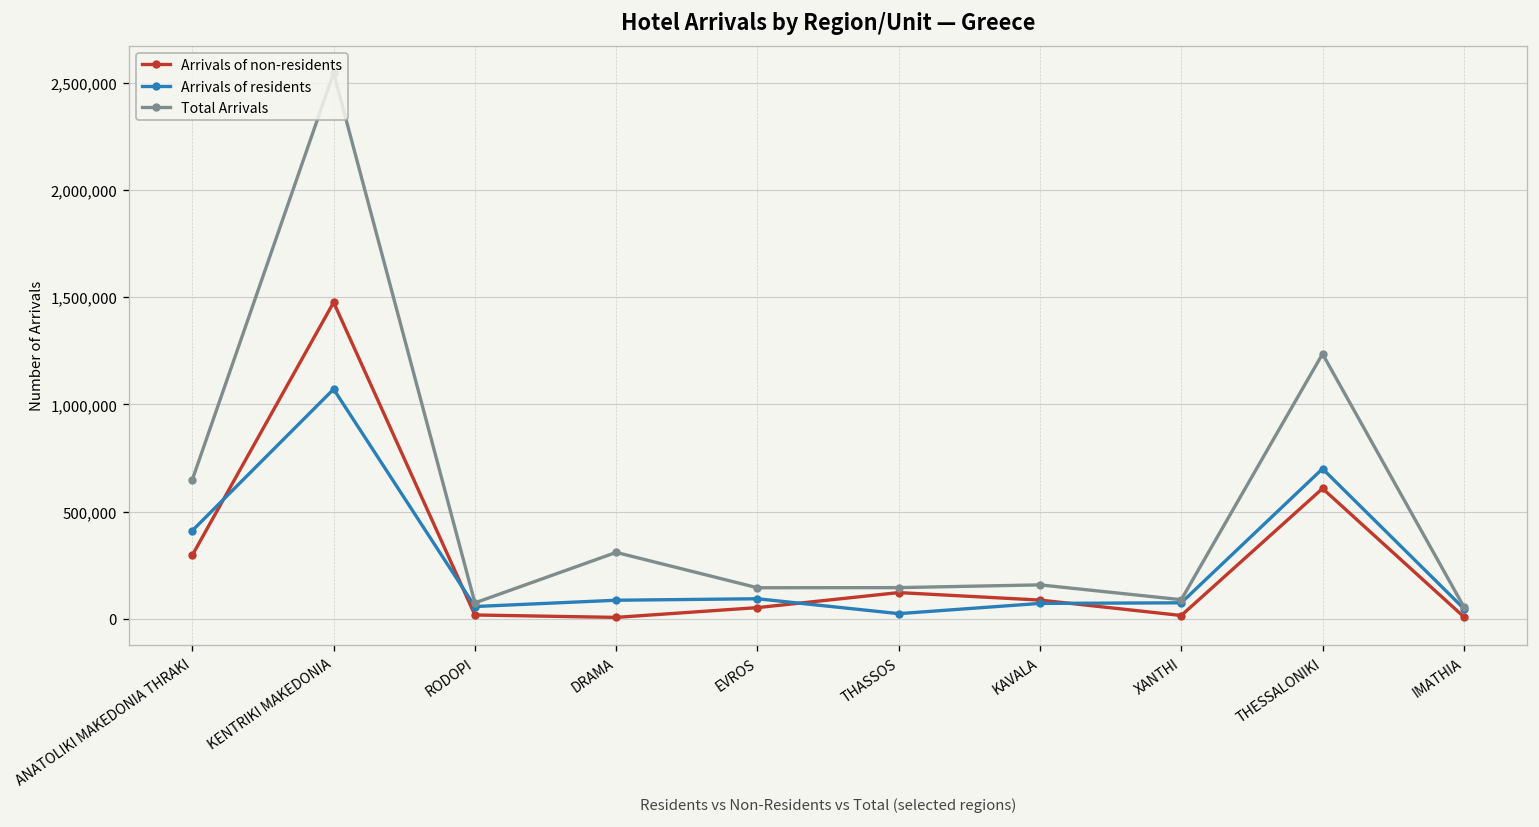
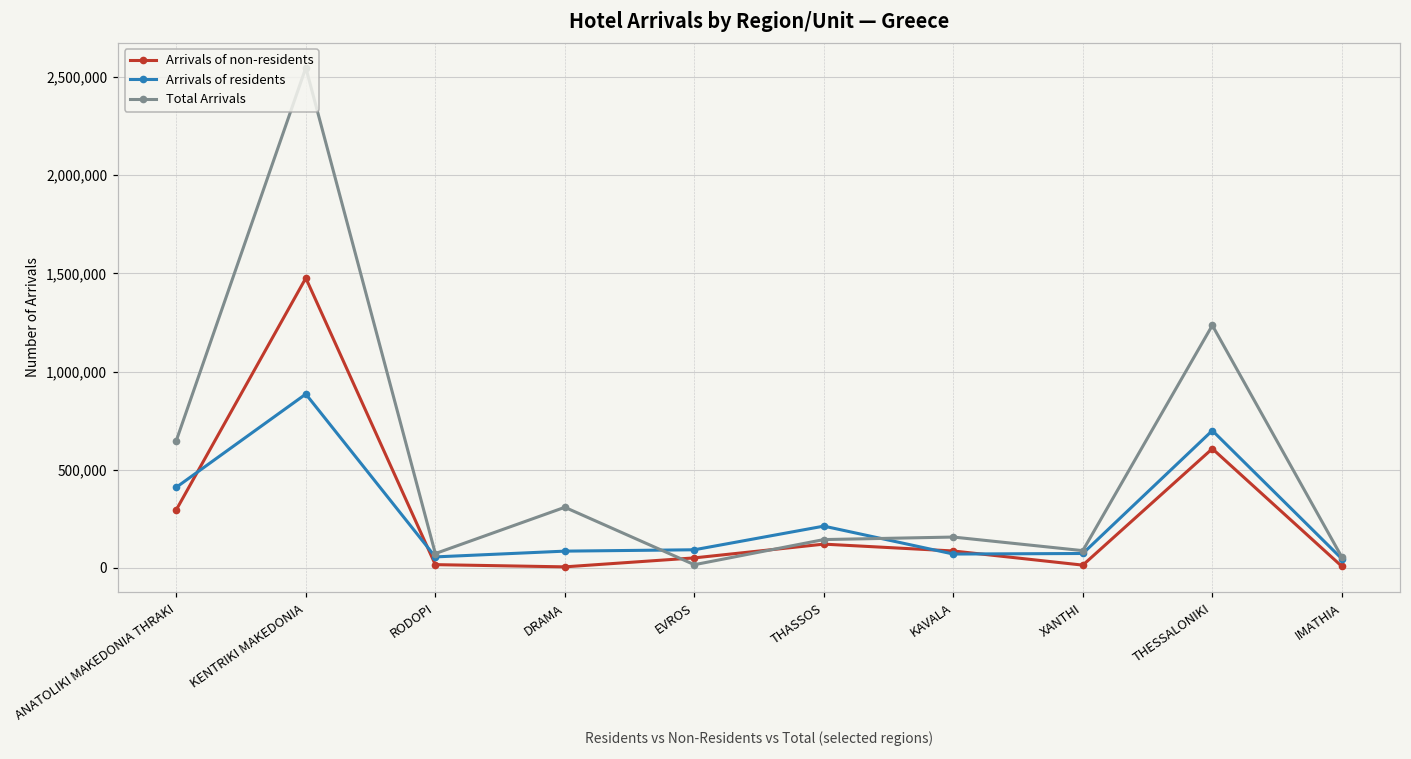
  {
    "Arrivals of non-residents": {
      "ANATOLIKI MAKEDONIA THRAKI": "300,000",
      "KENTRIKI MAKEDONIA": "1,480,000",
      "RODOPI": "20,000",
      "DRAMA": "10,000",
      "EVROS": "50,000",
      "THASSOS": "120,000",
      "KAVALA": "90,000",
      "XANTHI": "10,000",
      "THESSALONIKI": "610,000",
      "IMATHIA": "10,000"
    },
    "Arrivals of residents": {
      "ANATOLIKI MAKEDONIA THRAKI": "410,000",
-     "KENTRIKI MAKEDONIA": "1,070,000",
+     "KENTRIKI MAKEDONIA": "890,000",
      "RODOPI": "60,000",
      "DRAMA": "90,000",
      "EVROS": "90,000",
-     "THASSOS": "20,000",
+     "THASSOS": "210,000",
      "KAVALA": "70,000",
      "XANTHI": "70,000",
      "THESSALONIKI": "700,000"
    },
    "Total Arrivals": {
      "ANATOLIKI MAKEDONIA THRAKI": "650,000",
      "RODOPI": "70,000",
      "DRAMA": "310,000",
-     "EVROS": "140,000",
+     "EVROS": "20,000",
      "THASSOS": "140,000",
      "KAVALA": "160,000",
      "XANTHI": "90,000",
      "THESSALONIKI": "1,240,000"
    }
  }
